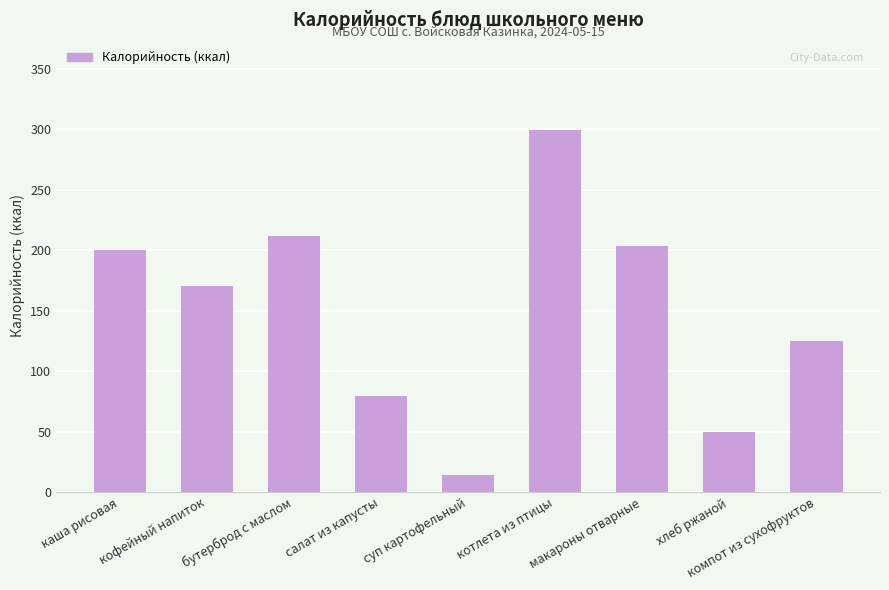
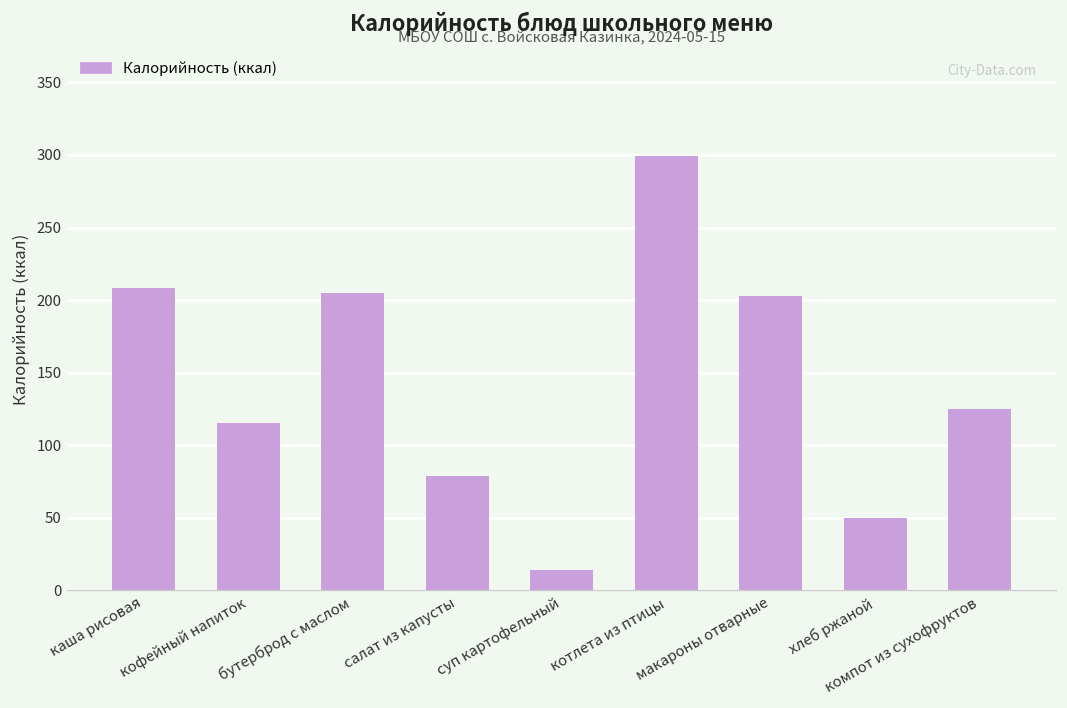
  {
-   "каша рисовая": 200,
-   "кофейный напиток": 170,
-   "бутерброд с маслом": 212,
+   "каша рисовая": 208,
+   "кофейный напиток": 115,
+   "бутерброд с маслом": 205,
    "салат из капусты": 79,
    "суп картофельный": 14,
    "котлета из птицы": 299,
    "макароны отварные": 203,
    "хлеб ржаной": 50,
    "компот из сухофруктов": 125
  }
